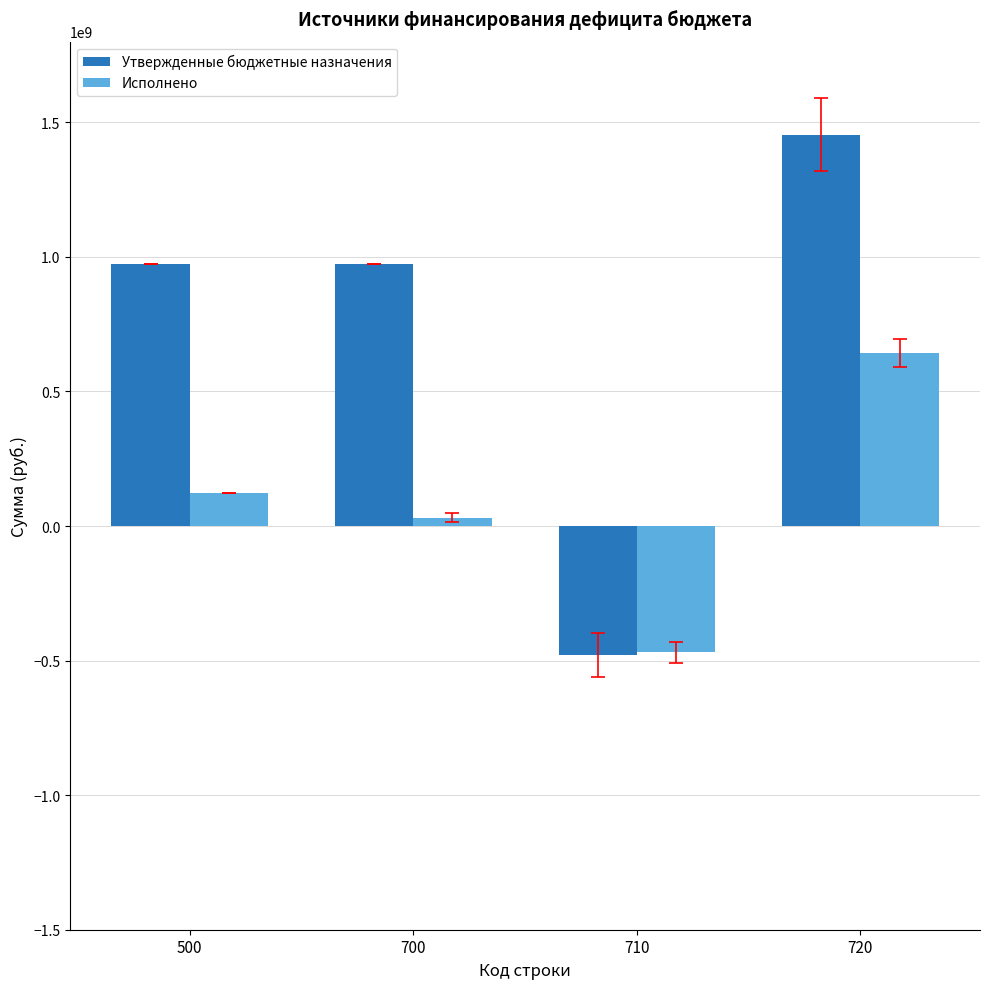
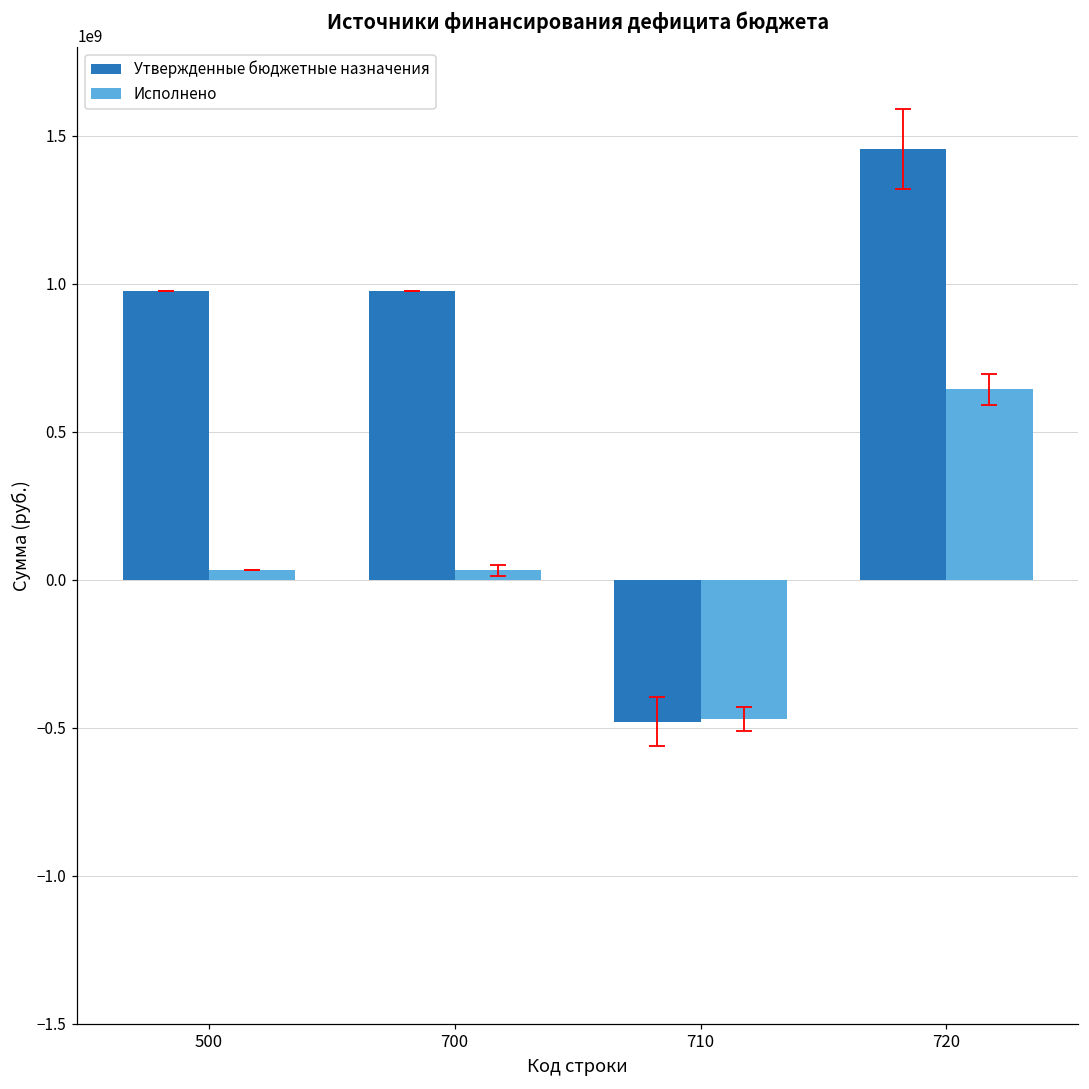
  {
    "Исполнено": {
-     "500": 120000000,
+     "500": 30000000,
      "700": 30000000,
      "710": -470000000,
      "720": 640000000
    }
  }
